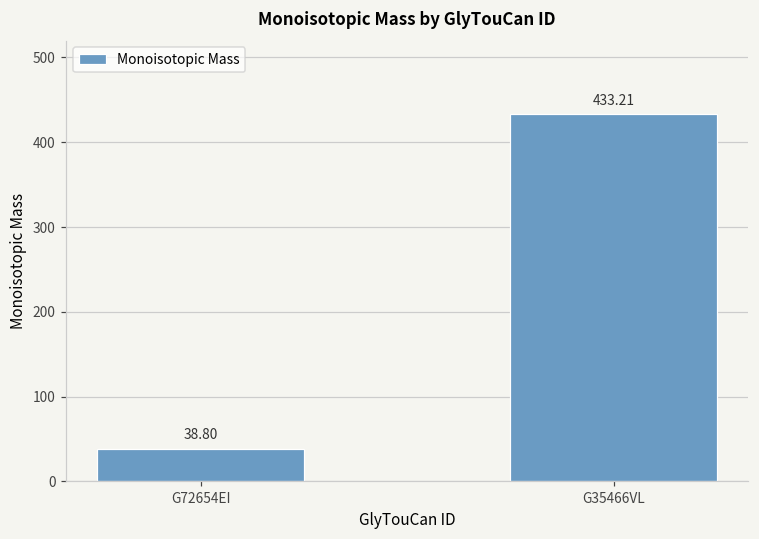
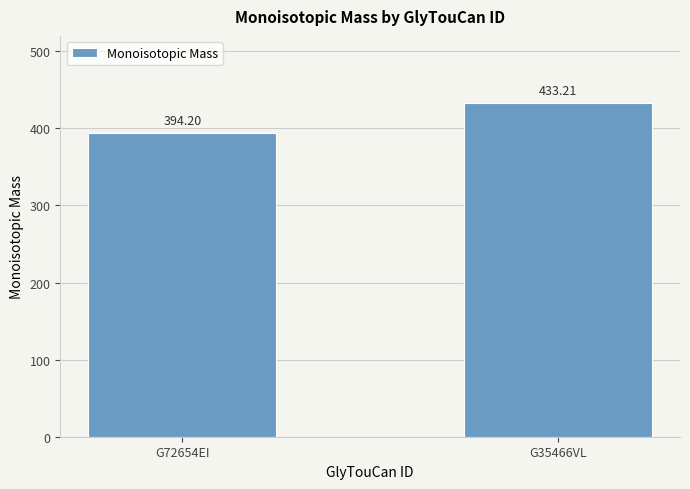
  {
-   "G72654EI": 38.80,
+   "G72654EI": 394.20,
    "G35466VL": 433.21
  }
